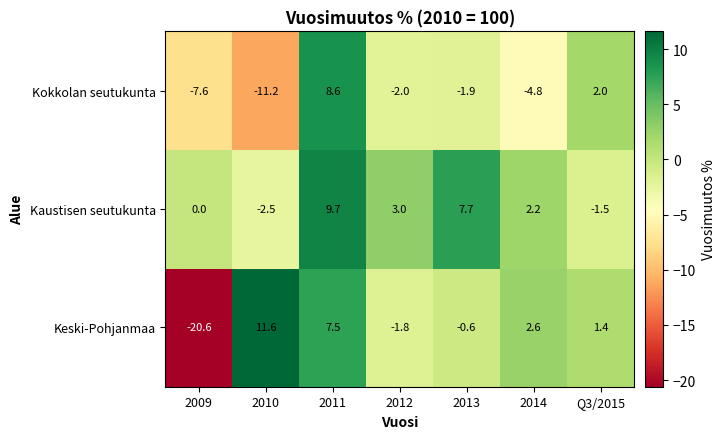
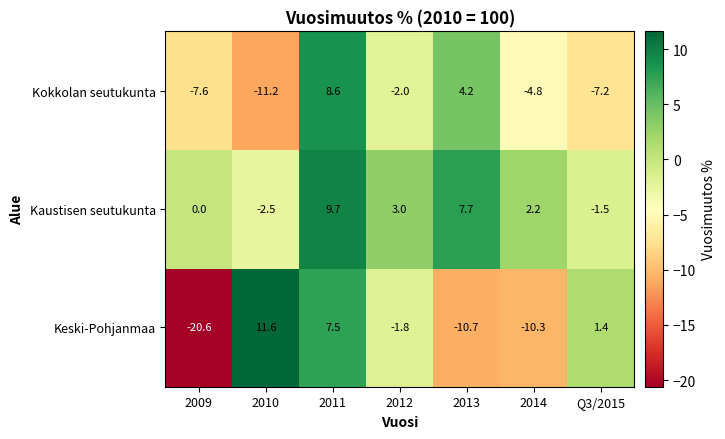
  {
    "Kokkolan seutukunta": {
      "2009": -7.6,
      "2010": -11.2,
      "2011": 8.6,
      "2012": -2.0,
-     "2013": -1.9,
+     "2013": 4.2,
      "2014": -4.8,
-     "Q3/2015": 2.0
+     "Q3/2015": -7.2
    },
    "Kaustisen seutukunta": {
      "2009": 0.0,
      "2010": -2.5,
      "2011": 9.7,
      "2012": 3.0,
      "2013": 7.7,
      "2014": 2.2,
      "Q3/2015": -1.5
    },
    "Keski-Pohjanmaa": {
      "2009": -20.6,
      "2010": 11.6,
      "2011": 7.5,
      "2012": -1.8,
-     "2013": -0.6,
-     "2014": 2.6,
+     "2013": -10.7,
+     "2014": -10.3,
      "Q3/2015": 1.4
    }
  }
